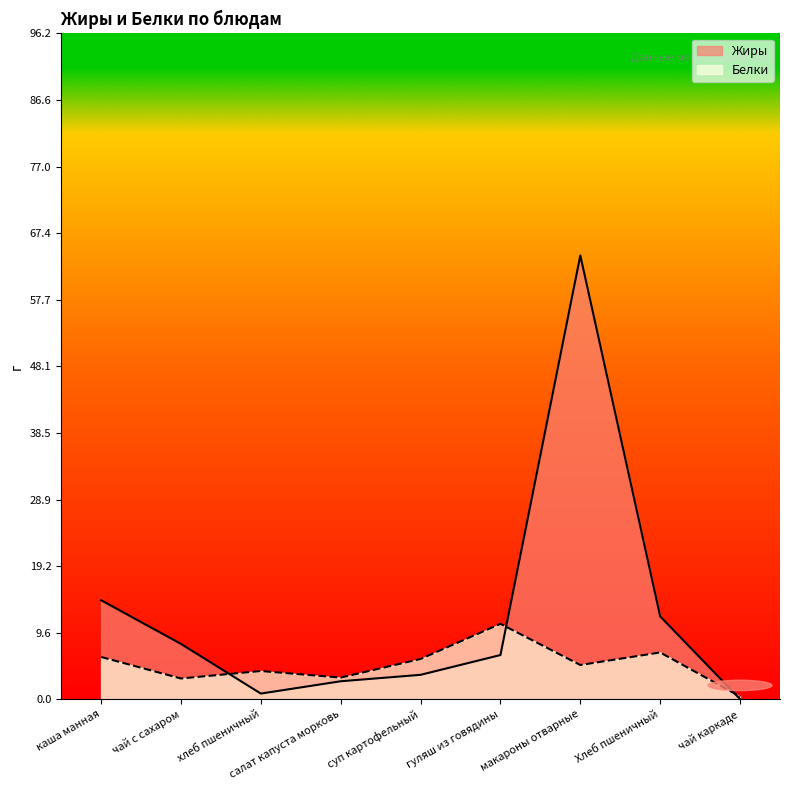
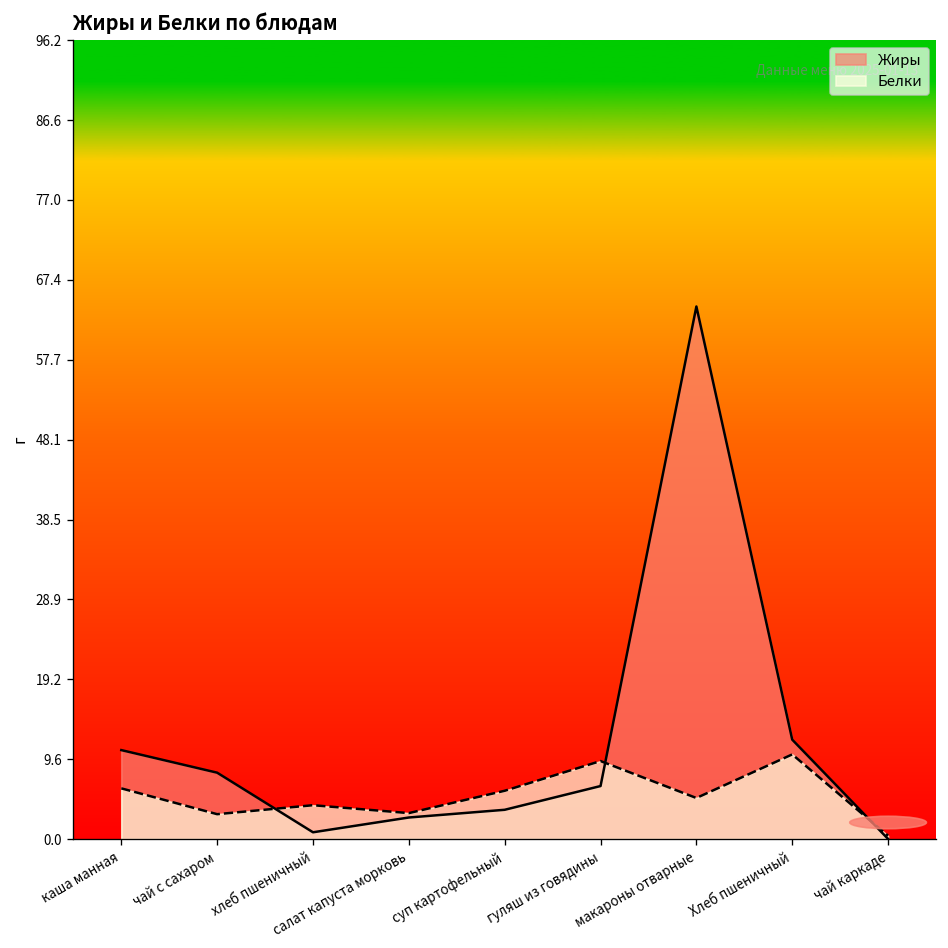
  {
    "Жиры": {
-     "каша манная": 14,
+     "каша манная": 11,
      "чай с сахаром": 8,
      "хлеб пшеничный": 1,
      "салат капуста морковь": 3,
      "суп картофельный": 4,
      "гуляш из говядины": 6,
      "макароны отварные": 64,
      "Хлеб пшеничный": 12,
      "чай каркаде": 0
    },
    "Белки": {
      "каша манная": 6,
      "чай с сахаром": 3,
      "хлеб пшеничный": 4,
      "салат капуста морковь": 3,
      "суп картофельный": 6,
-     "гуляш из говядины": 11,
+     "гуляш из говядины": 9,
      "макароны отварные": 5,
-     "Хлеб пшеничный": 7,
+     "Хлеб пшеничный": 10,
      "чай каркаде": 0
    }
  }
